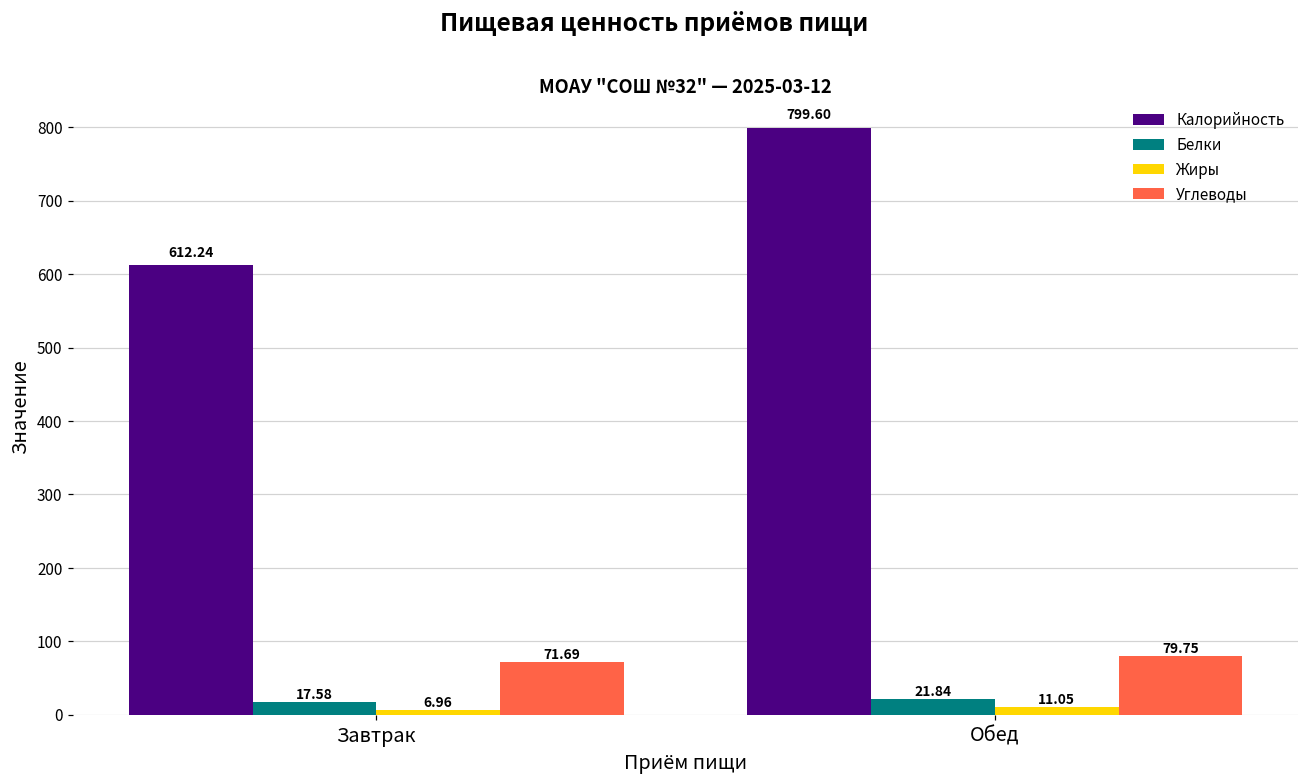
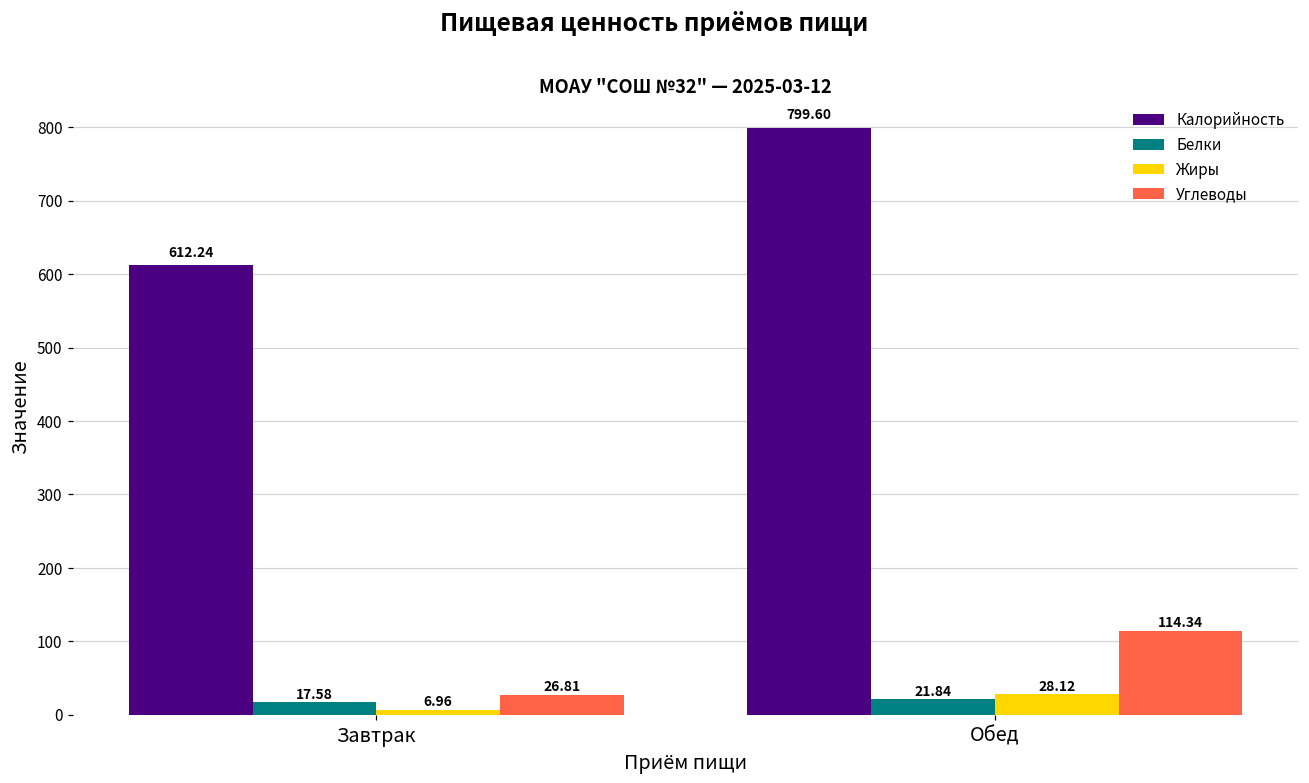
  {
    "Калорийность": {
      "Завтрак": 612.24,
      "Обед": 799.60
    },
    "Белки": {
      "Завтрак": 17.58,
      "Обед": 21.84
    },
    "Жиры": {
      "Завтрак": 6.96,
-     "Обед": 11.05
+     "Обед": 28.12
    },
    "Углеводы": {
-     "Завтрак": 71.69,
-     "Обед": 79.75
+     "Завтрак": 26.81,
+     "Обед": 114.34
    }
  }
